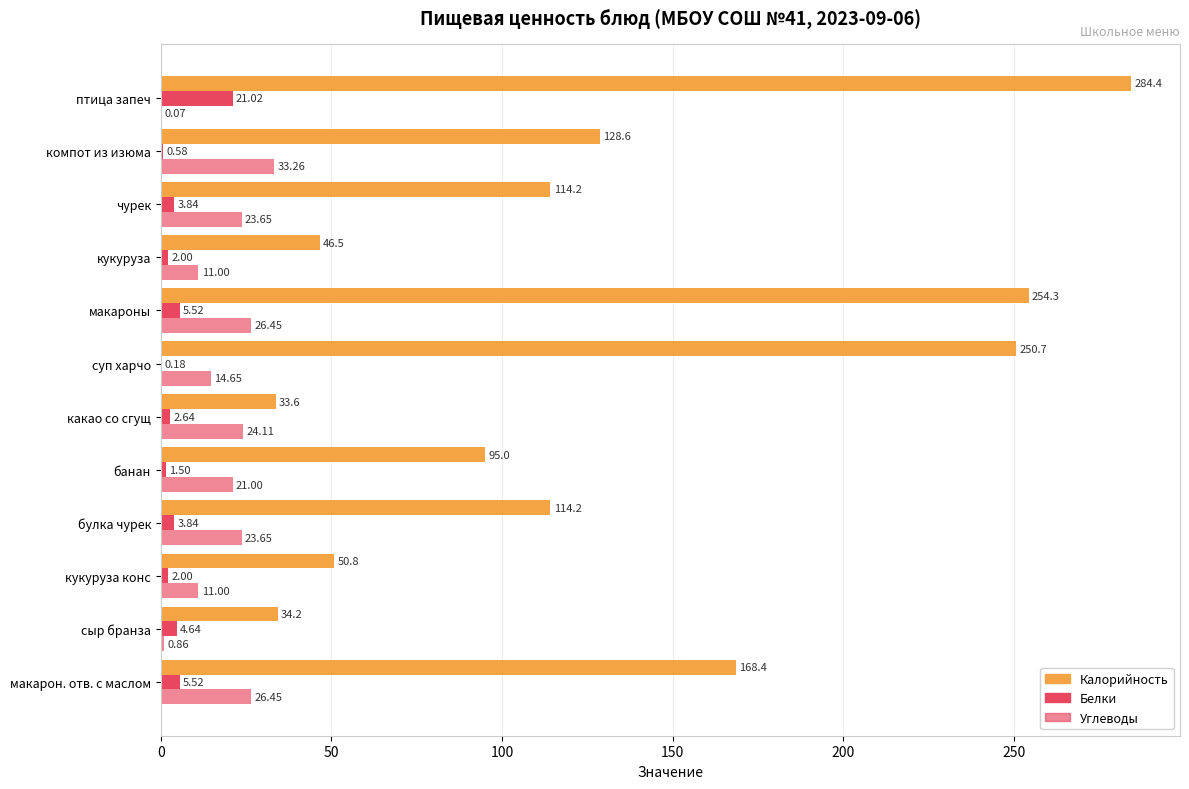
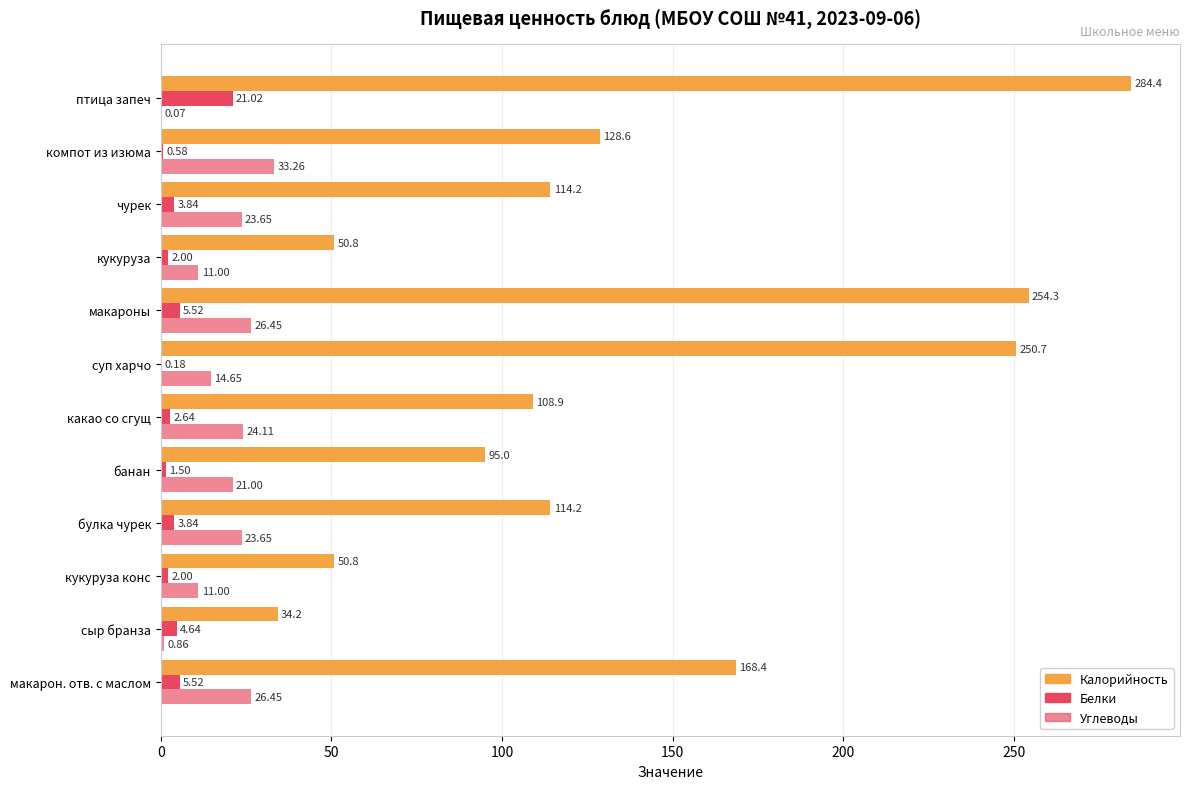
  {
    "Калорийность": {
      "птица запеч": 284.4,
      "компот из изюма": 128.6,
      "чурек": 114.2,
-     "кукуруза": 46.5,
+     "кукуруза": 50.8,
      "макароны": 254.3,
      "суп харчо": 250.7,
-     "какао со сгущ": 33.6,
+     "какао со сгущ": 108.9,
      "банан": 95.0,
      "булка чурек": 114.2,
      "кукуруза конс": 50.8,
      "сыр бранза": 34.2,
      "макарон. отв. с маслом": 168.4
    }
  }
